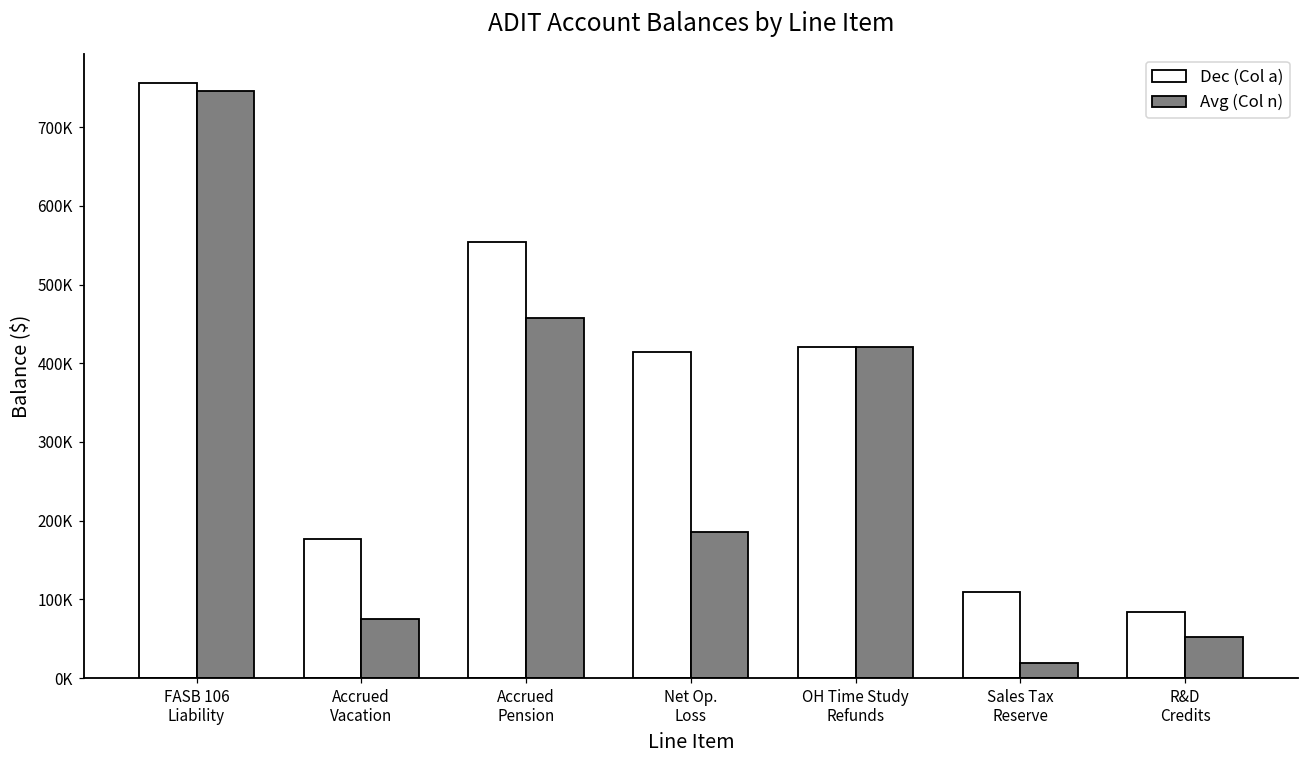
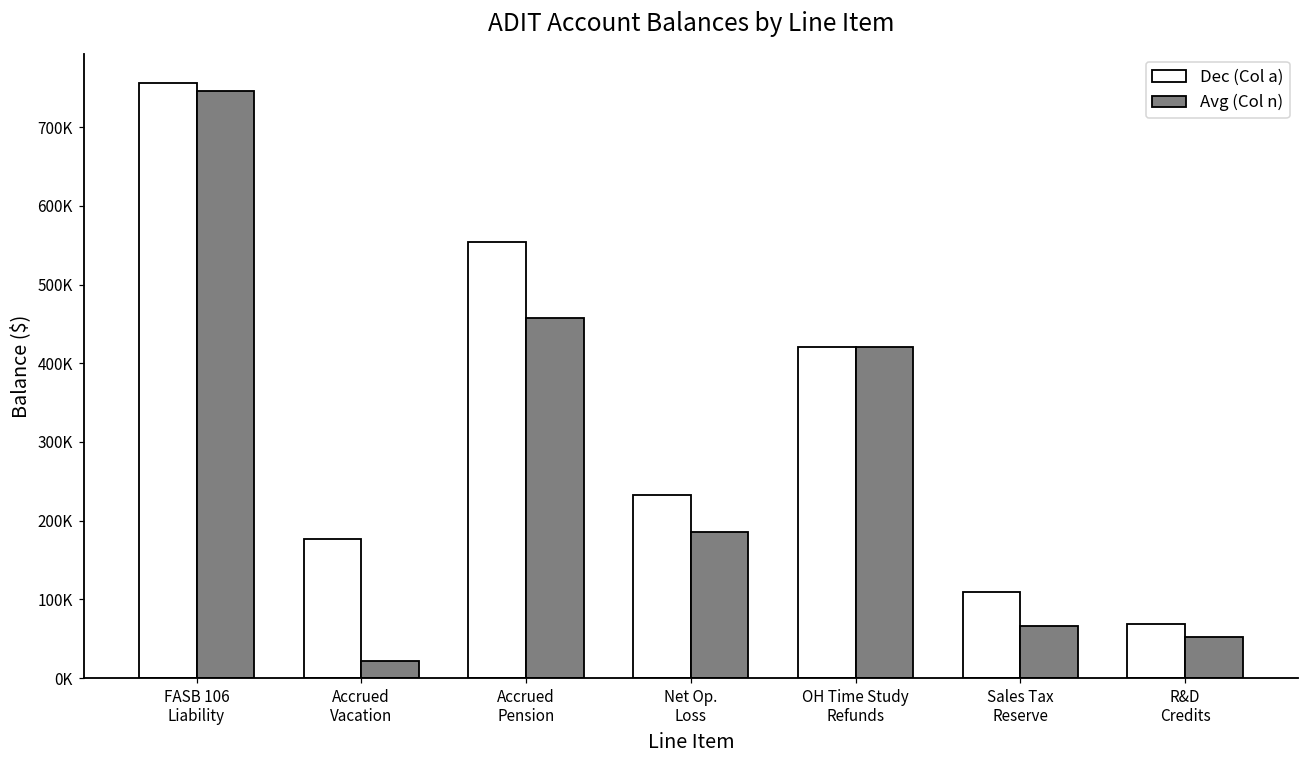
  {
    "Dec (Col a)": {
      "FASB 106 Liability": 760000,
      "Accrued Vacation": 180000,
      "Accrued Pension": 550000,
-     "Net Op. Loss": 410000,
+     "Net Op. Loss": 230000,
      "OH Time Study Refunds": 420000,
      "Sales Tax Reserve": 110000,
-     "R&D Credits": 80000
+     "R&D Credits": 70000
    },
    "Avg (Col n)": {
      "FASB 106 Liability": 750000,
-     "Accrued Vacation": 80000,
+     "Accrued Vacation": 20000,
      "Accrued Pension": 460000,
      "Net Op. Loss": 190000,
      "OH Time Study Refunds": 420000,
-     "Sales Tax Reserve": 20000,
+     "Sales Tax Reserve": 70000,
      "R&D Credits": 50000
    }
  }
